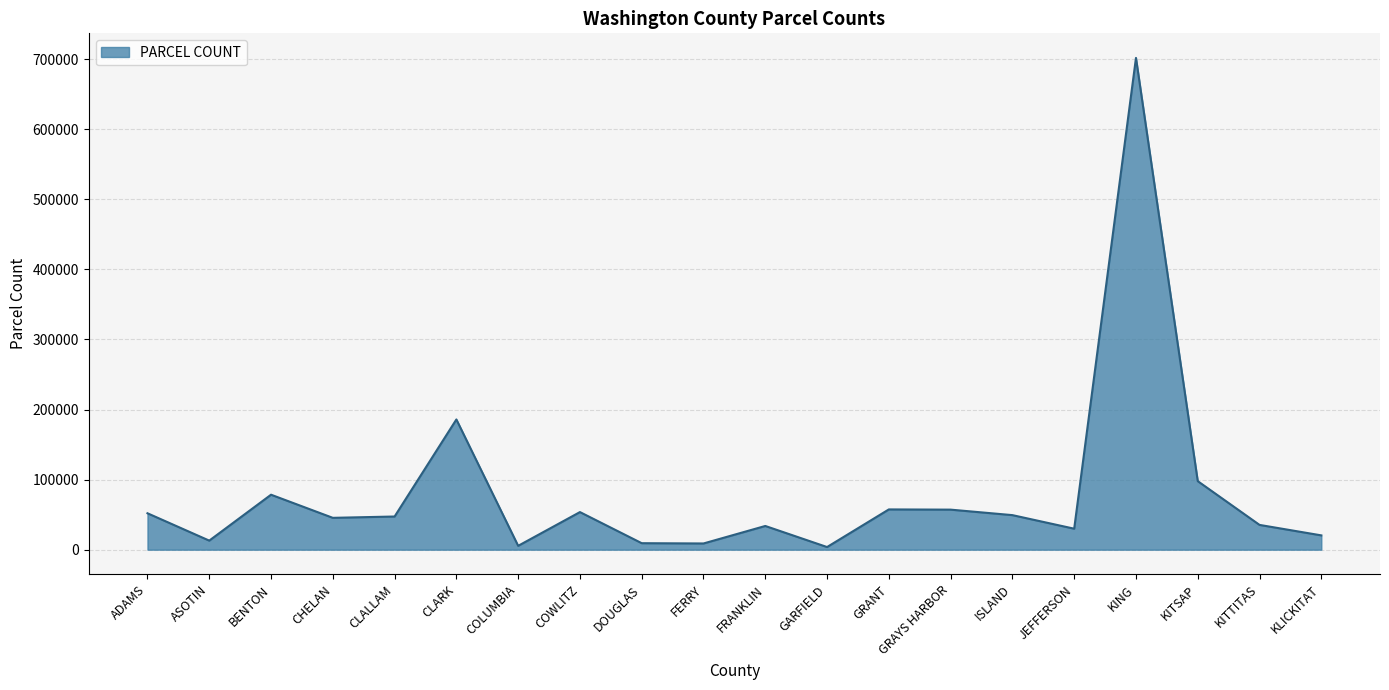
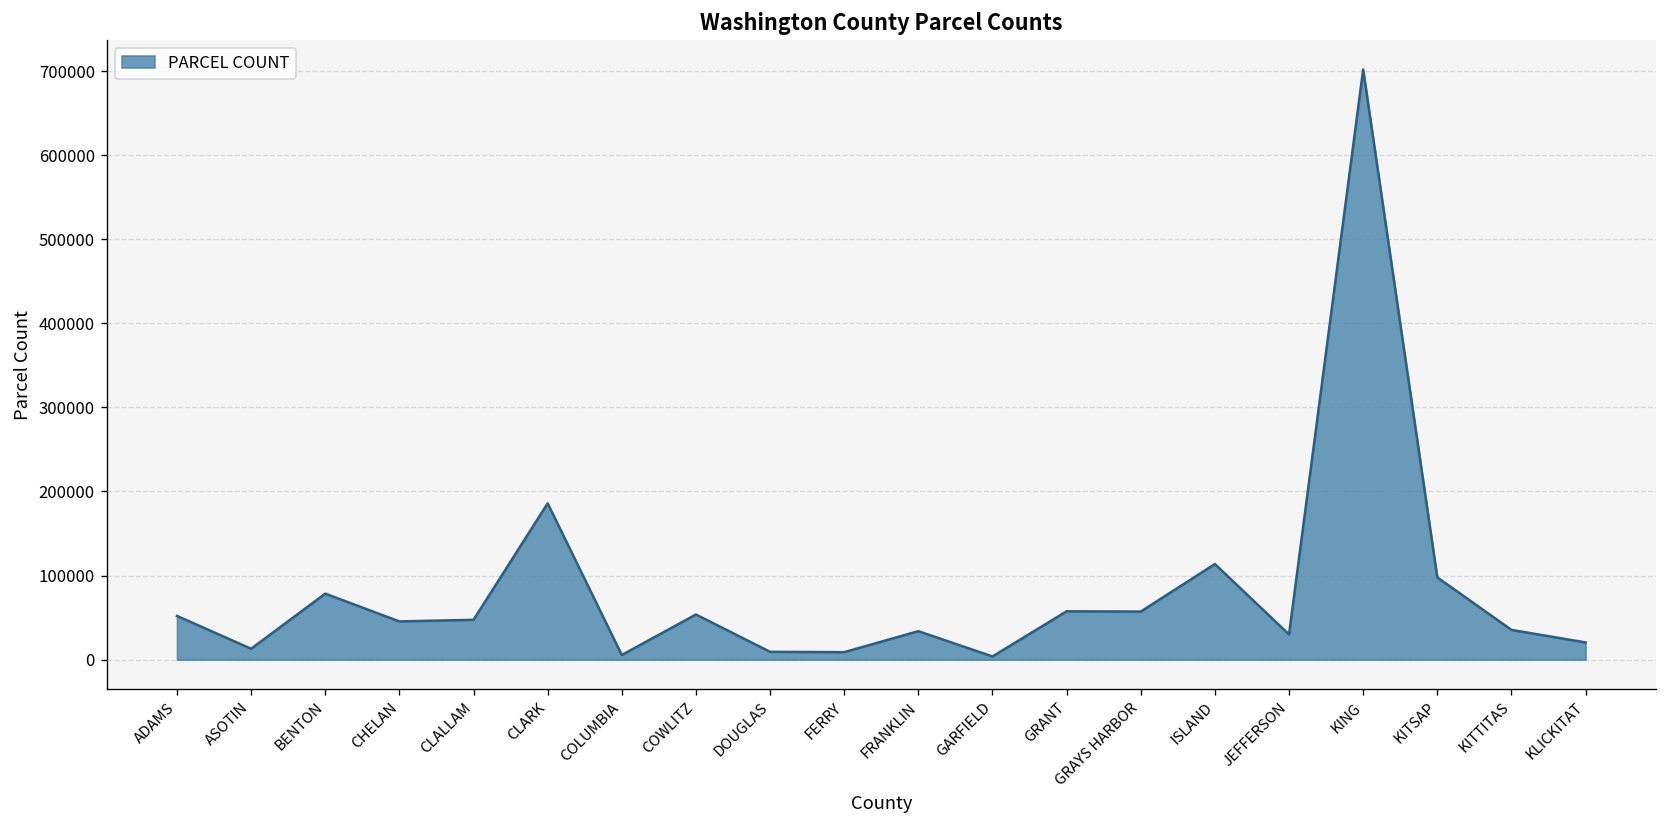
  {
    "ADAMS": 50000,
    "ASOTIN": 10000,
    "BENTON": 80000,
    "CHELAN": 50000,
    "CLALLAM": 50000,
    "CLARK": 190000,
    "COLUMBIA": 10000,
    "COWLITZ": 50000,
    "DOUGLAS": 10000,
    "FERRY": 10000,
    "FRANKLIN": 30000,
    "GARFIELD": 0,
    "GRANT": 60000,
    "GRAYS HARBOR": 60000,
-   "ISLAND": 50000,
+   "ISLAND": 110000,
    "JEFFERSON": 30000,
    "KING": 700000,
    "KITSAP": 100000,
    "KITTITAS": 40000,
    "KLICKITAT": 20000
  }
